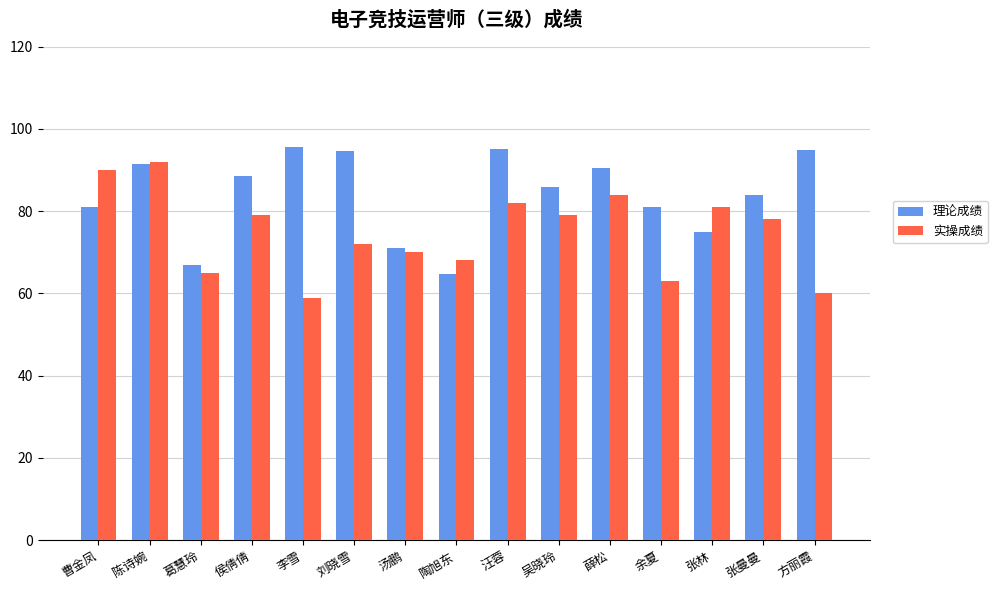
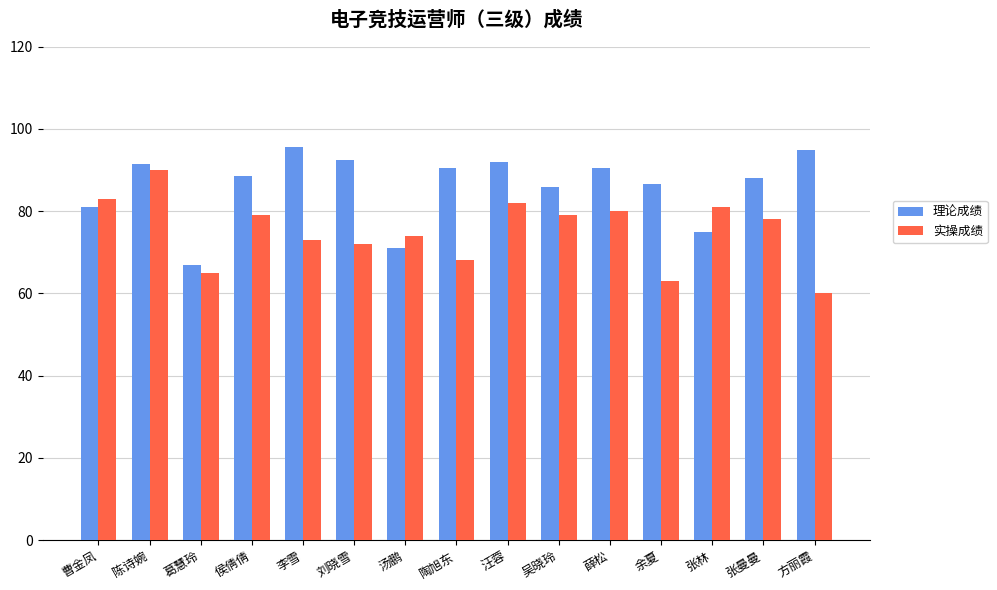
  {
    "理论成绩": {
      "曹金凤": 81,
      "陈诗婉": 92,
      "葛慧玲": 67,
      "侯倩倩": 89,
      "李雪": 96,
-     "刘晓雪": 95,
+     "刘晓雪": 93,
      "汤鹏": 71,
-     "陶旭东": 65,
-     "汪蓉": 95,
+     "陶旭东": 91,
+     "汪蓉": 92,
      "吴晓玲": 86,
      "薛松": 91,
-     "余夏": 81,
+     "余夏": 87,
      "张林": 75,
-     "张曼曼": 84,
+     "张曼曼": 88,
      "方丽霞": 95
    },
    "实操成绩": {
-     "曹金凤": 90,
-     "陈诗婉": 92,
+     "曹金凤": 83,
+     "陈诗婉": 90,
      "葛慧玲": 65,
      "侯倩倩": 79,
-     "李雪": 59,
+     "李雪": 73,
      "刘晓雪": 72,
-     "汤鹏": 70,
+     "汤鹏": 74,
      "陶旭东": 68,
      "汪蓉": 82,
      "吴晓玲": 79,
-     "薛松": 84,
+     "薛松": 80,
      "余夏": 63,
      "张林": 81,
      "张曼曼": 78,
      "方丽霞": 60
    }
  }
